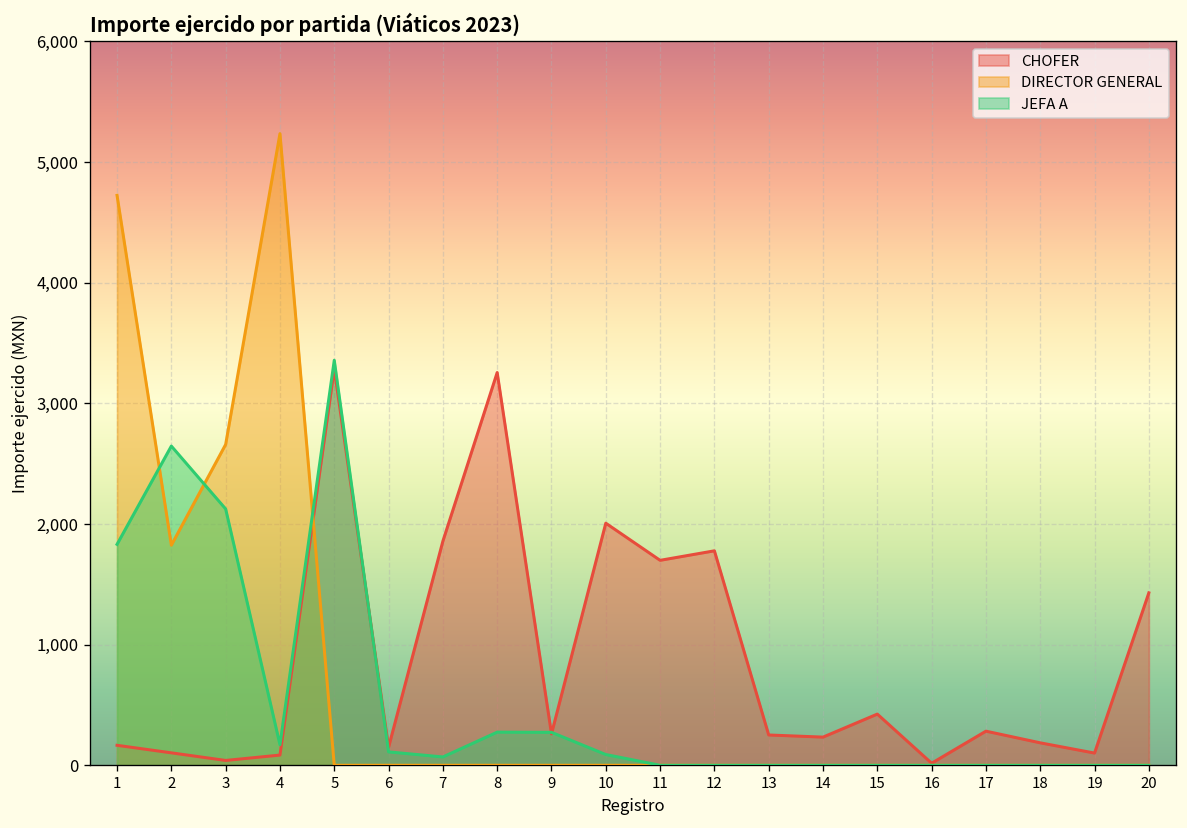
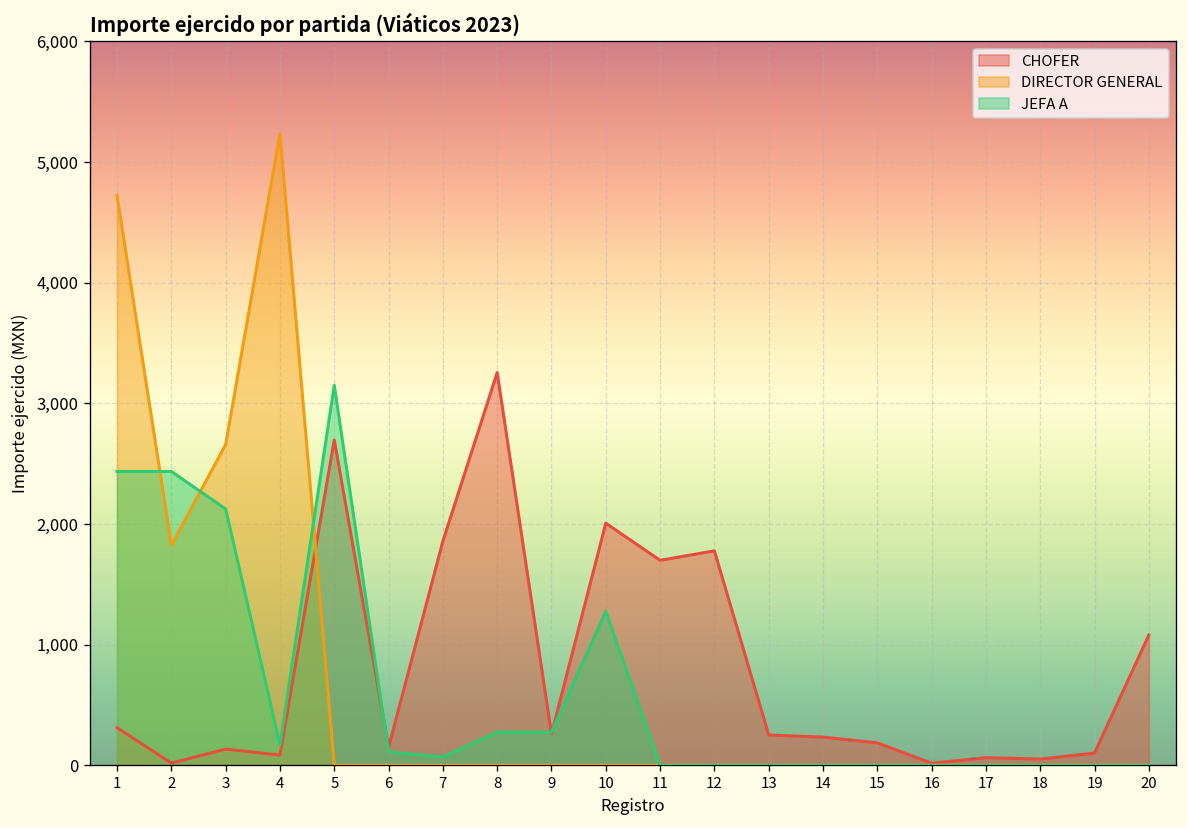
  {
    "CHOFER": {
-     "1": "170",
-     "2": "100",
-     "3": "40",
+     "1": "310",
+     "2": "20",
+     "3": "130",
      "4": "80",
-     "5": "3,280",
+     "5": "2,700",
      "6": "150",
      "7": "1,860",
      "8": "3,260",
      "10": "2,010",
      "11": "1,700",
      "12": "1,780",
      "13": "250",
      "14": "230",
-     "15": "420",
-     "17": "280",
-     "18": "190",
+     "15": "190",
+     "17": "60",
+     "18": "50",
      "19": "100",
-     "20": "1,430"
+     "20": "1,080"
    },
    "DIRECTOR GENERAL": {
      "1": "4,720",
      "2": "1,820",
      "3": "2,660",
      "4": "5,240",
      "5": "0",
      "6": "0",
      "7": "0",
      "8": "0",
      "9": "0",
      "10": "0"
    },
    "JEFA A": {
-     "1": "1,830",
-     "2": "2,650",
+     "1": "2,440",
+     "2": "2,440",
      "3": "2,120",
      "4": "170",
-     "5": "3,360",
+     "5": "3,150",
      "6": "110",
      "7": "70",
      "8": "270",
-     "10": "90"
+     "10": "1,280"
    }
  }
